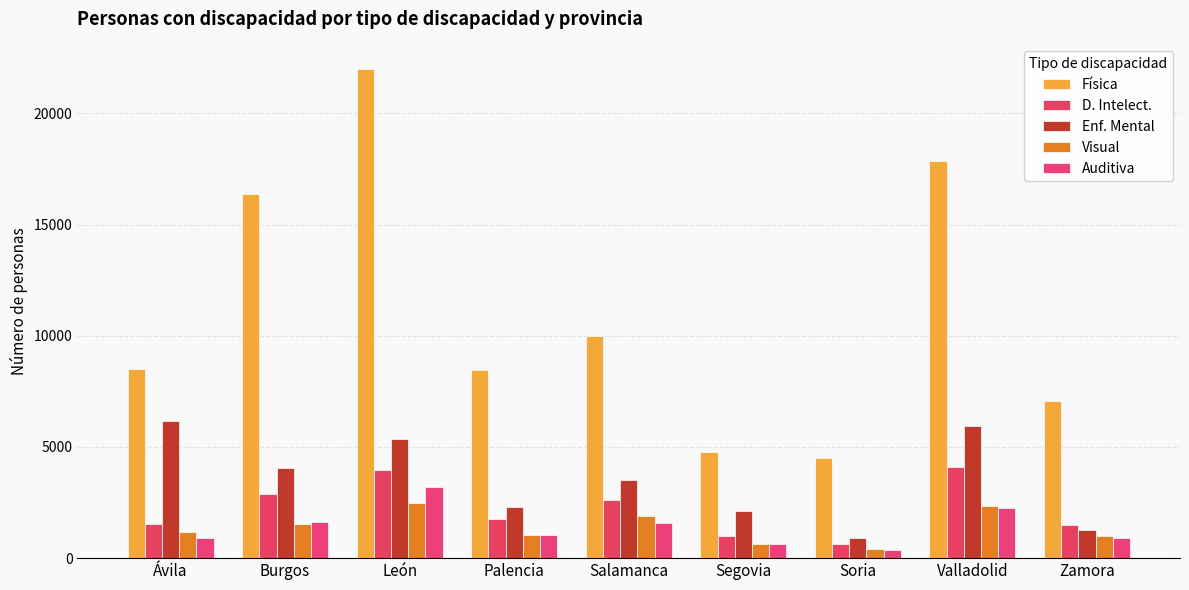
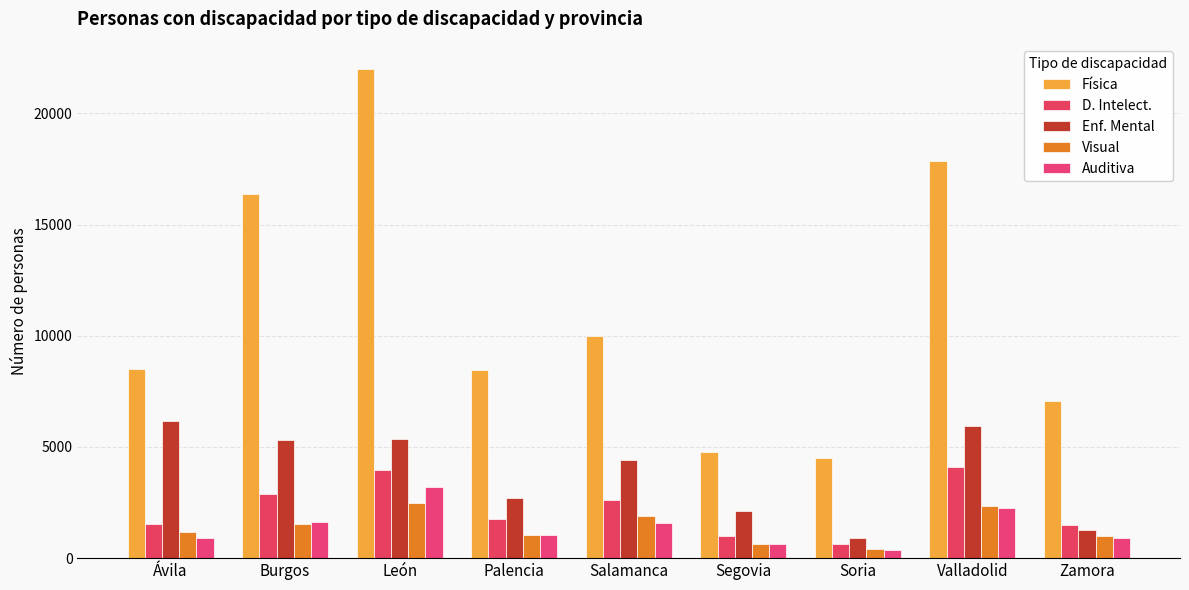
  {
    "Enf. Mental": {
      "Ávila": 6200,
-     "Burgos": 4100,
+     "Burgos": 5300,
      "León": 5400,
-     "Palencia": 2300,
-     "Salamanca": 3500,
+     "Palencia": 2700,
+     "Salamanca": 4400,
      "Segovia": 2100,
      "Soria": 900,
      "Valladolid": 5900,
      "Zamora": 1300
    }
  }
